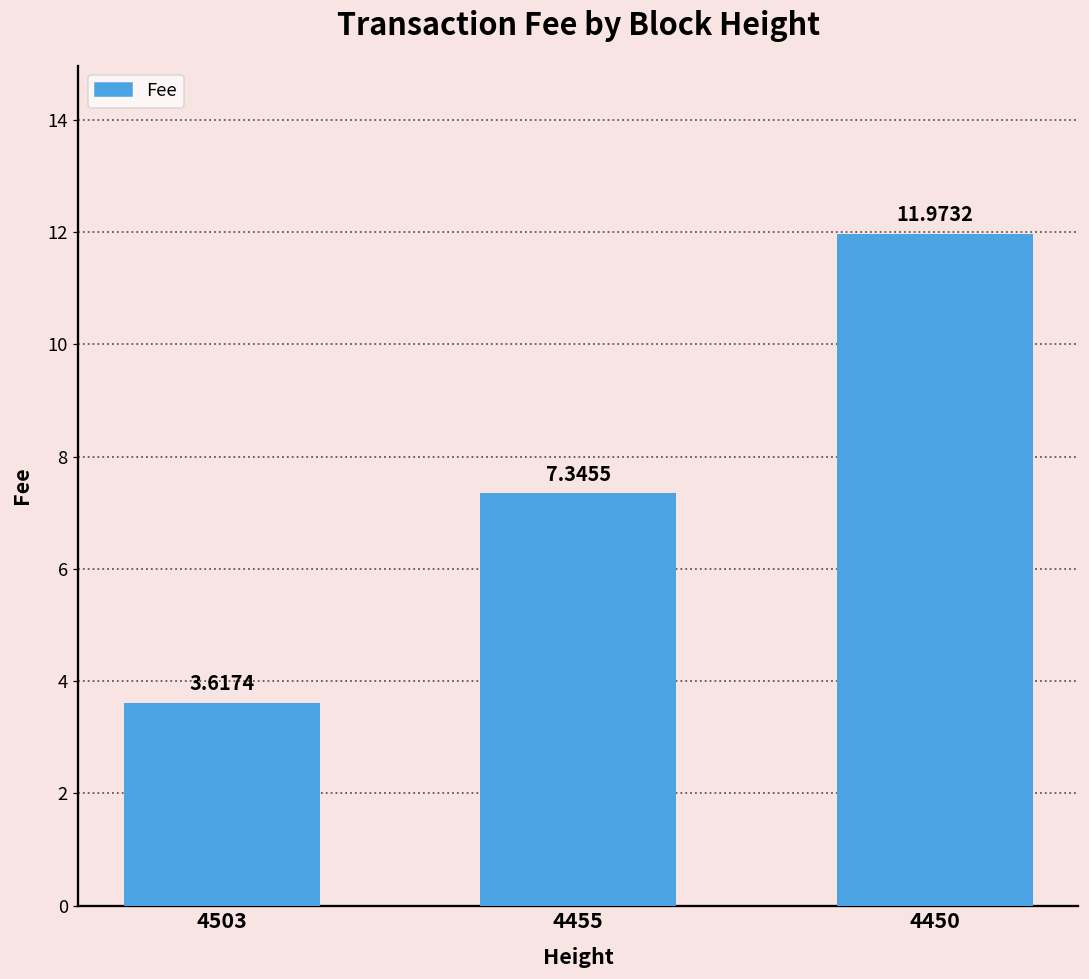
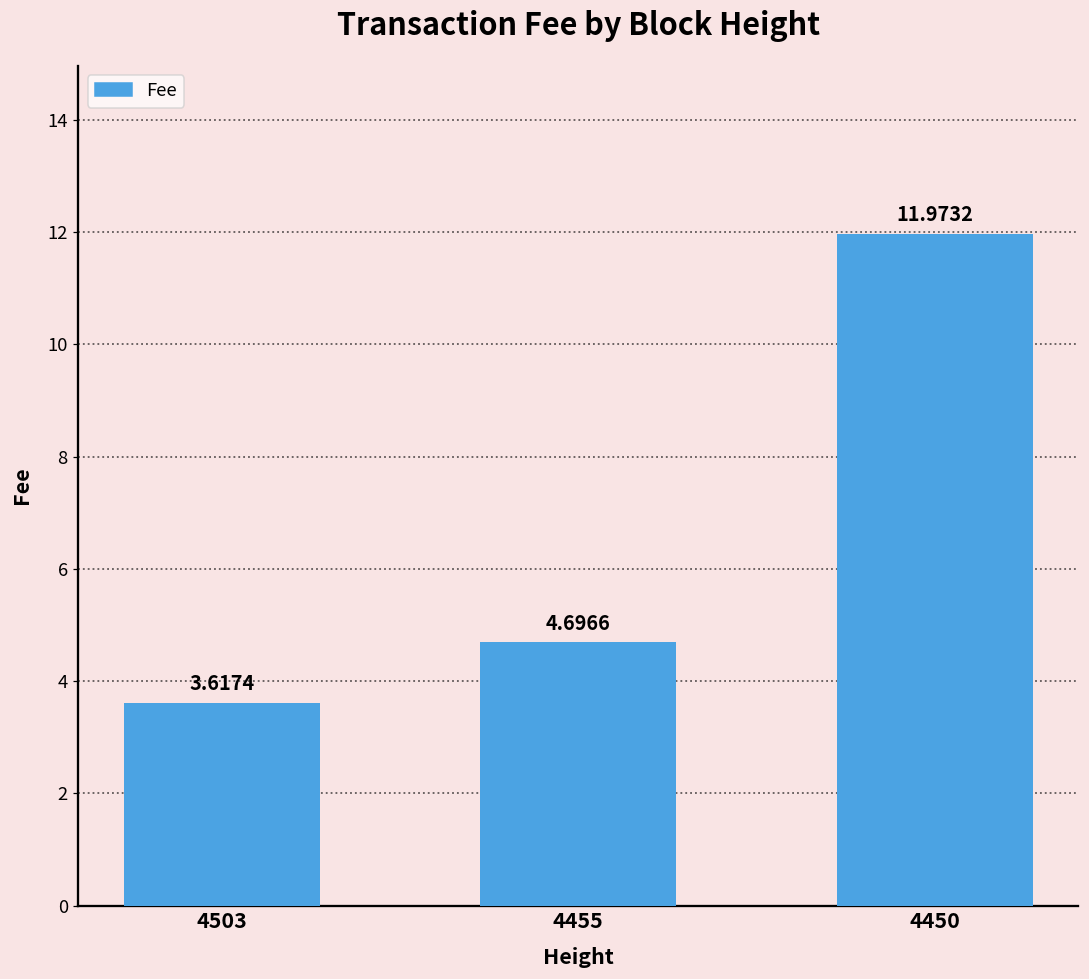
  {
    "4503": 3.6174,
-   "4455": 7.3455,
+   "4455": 4.6966,
    "4450": 11.9732
  }
